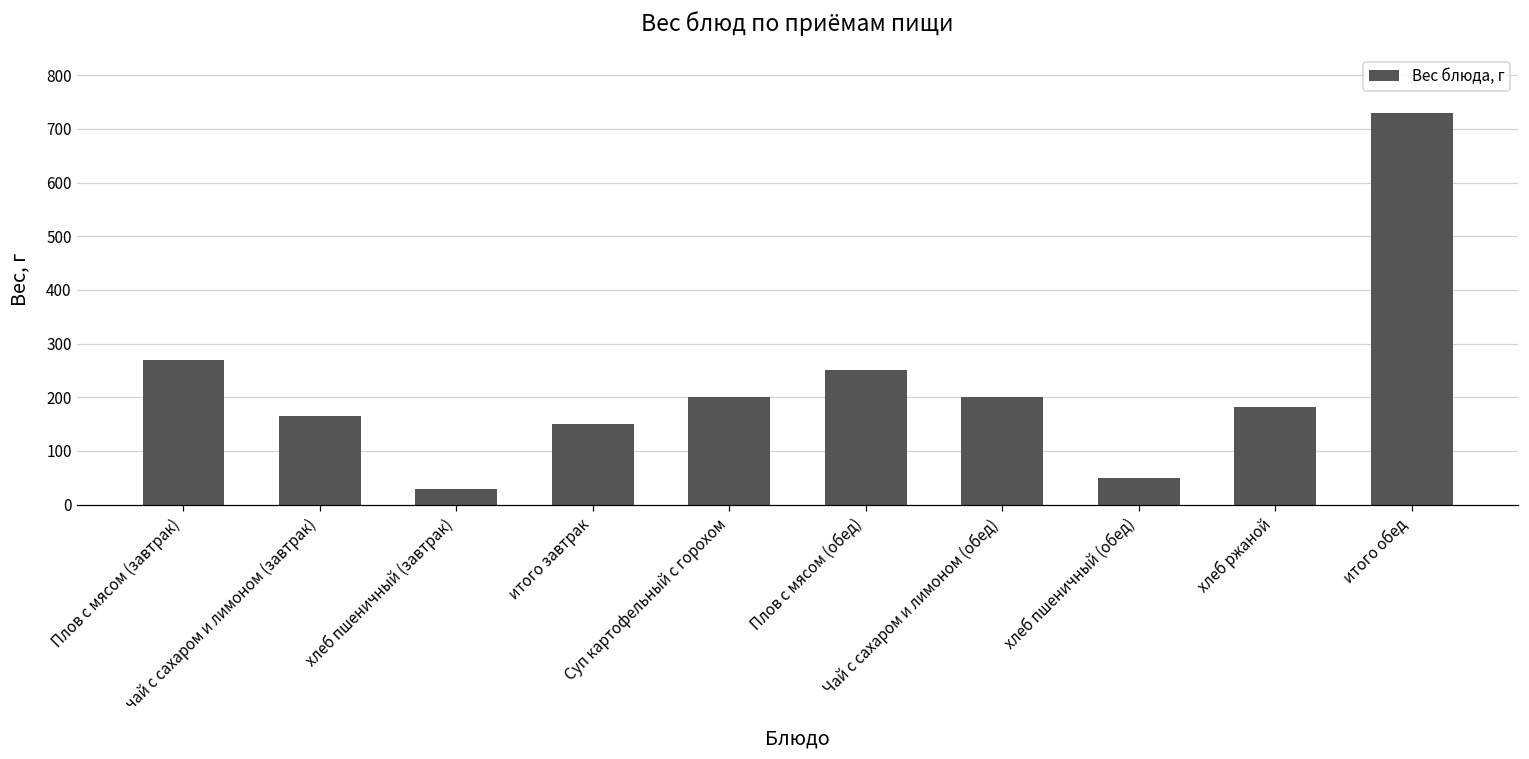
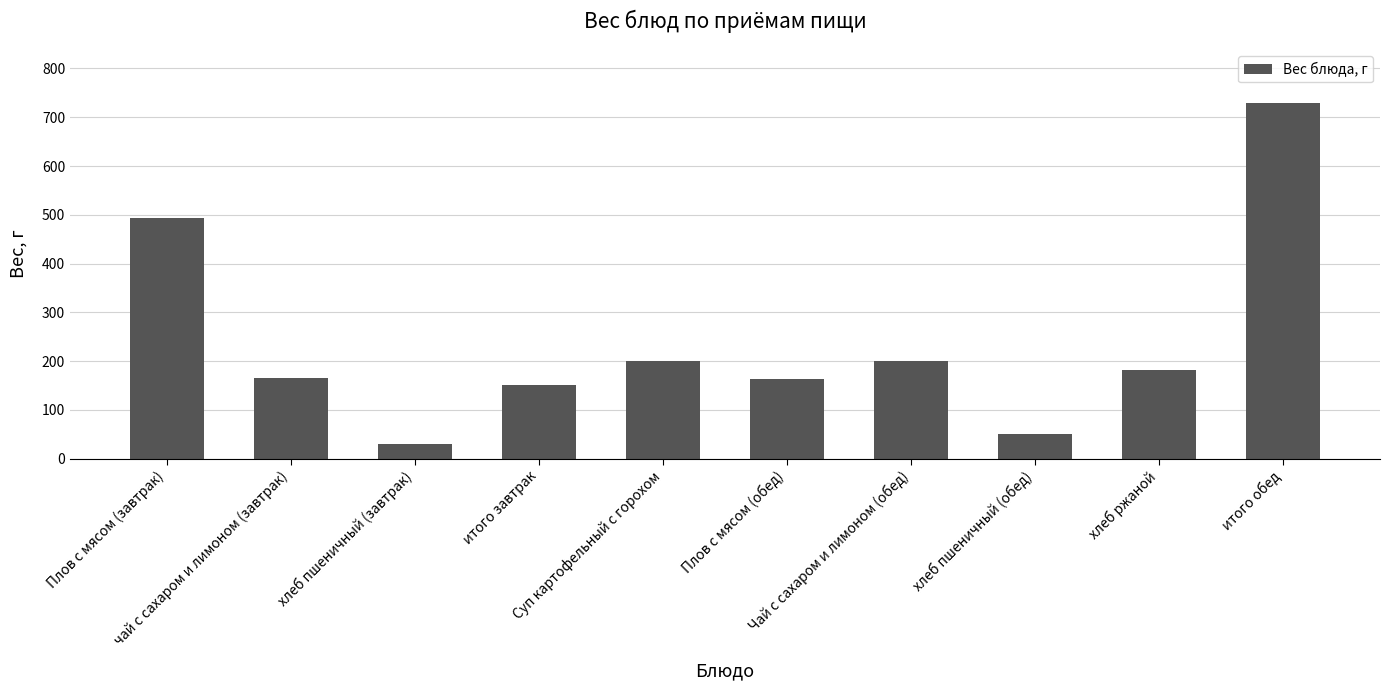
  {
-   "Плов с мясом (завтрак)": 270,
+   "Плов с мясом (завтрак)": 490,
    "чай с сахаром и лимоном (завтрак)": 170,
    "хлеб пшеничный (завтрак)": 30,
    "итого завтрак": 150,
    "Суп картофельный с горохом": 200,
-   "Плов с мясом (обед)": 250,
+   "Плов с мясом (обед)": 160,
    "Чай с сахаром и лимоном (обед)": 200,
    "хлеб пшеничный (обед)": 50,
    "хлеб ржаной": 180,
    "итого обед": 730
  }
